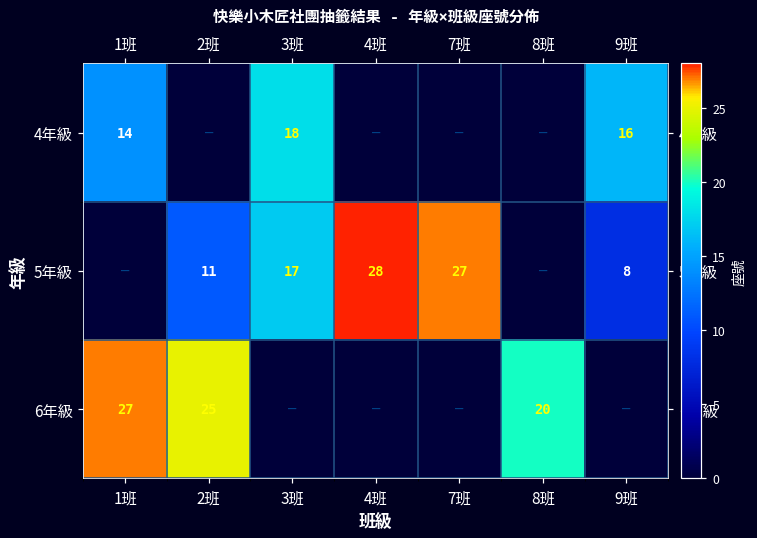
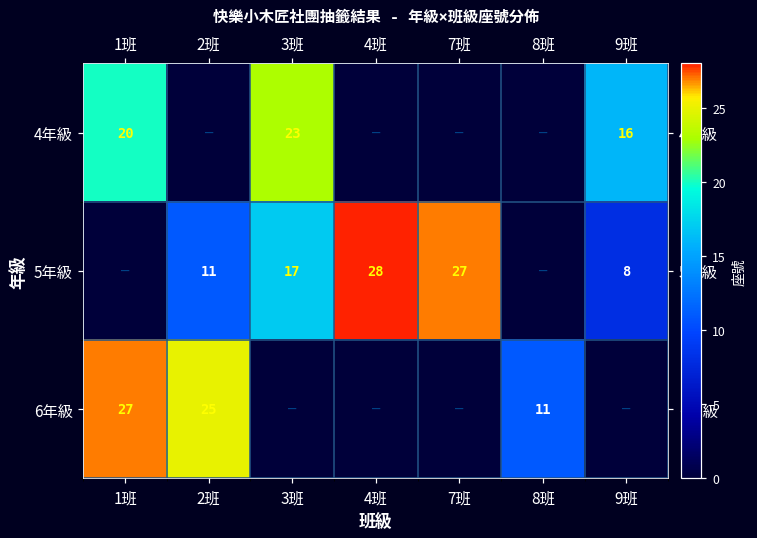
  {
    "4年級": {
-     "1班": 14,
-     "3班": 18,
+     "1班": 20,
+     "3班": 23,
      "9班": 16
    },
    "5年級": {
      "2班": 11,
      "3班": 17,
      "4班": 28,
      "7班": 27,
      "9班": 8
    },
    "6年級": {
      "1班": 27,
-     "8班": 20
+     "8班": 11
    }
  }
